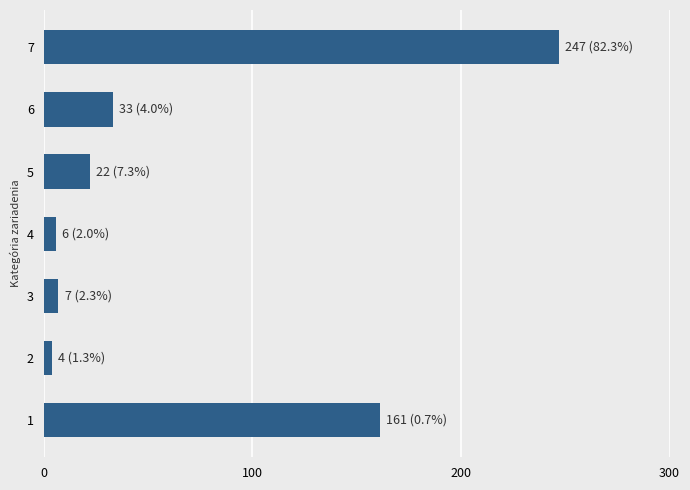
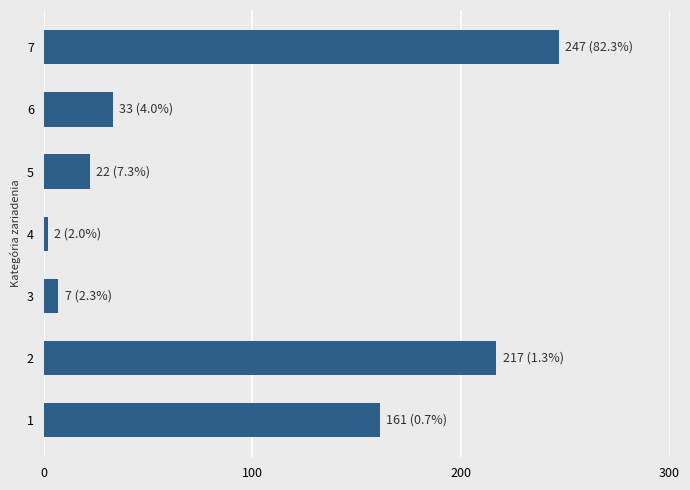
  {
    "7": 247,
    "6": 33,
    "5": 22,
-   "4": 6,
+   "4": 2,
    "3": 7,
-   "2": 4,
+   "2": 217,
    "1": 161
  }
